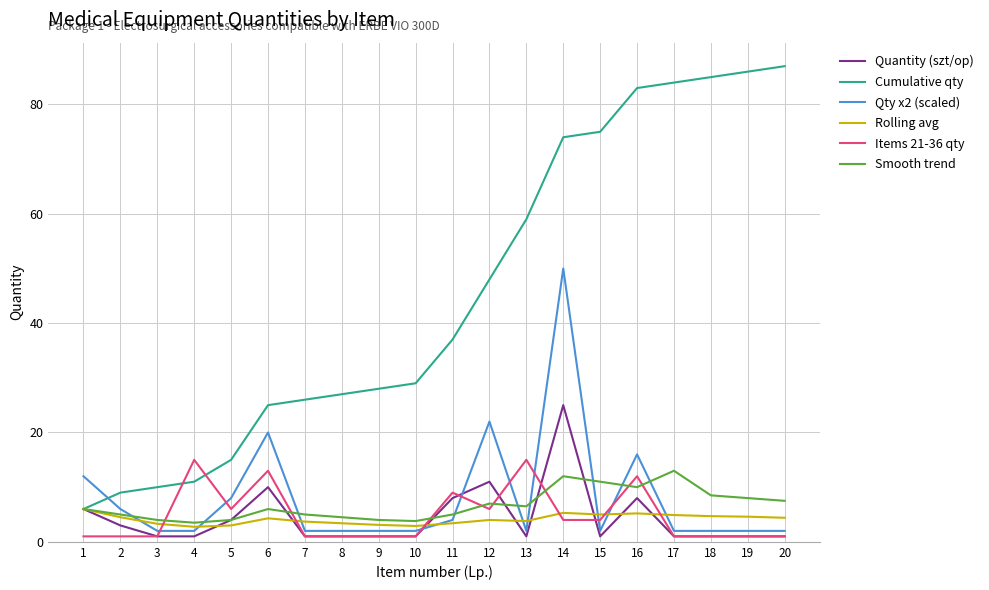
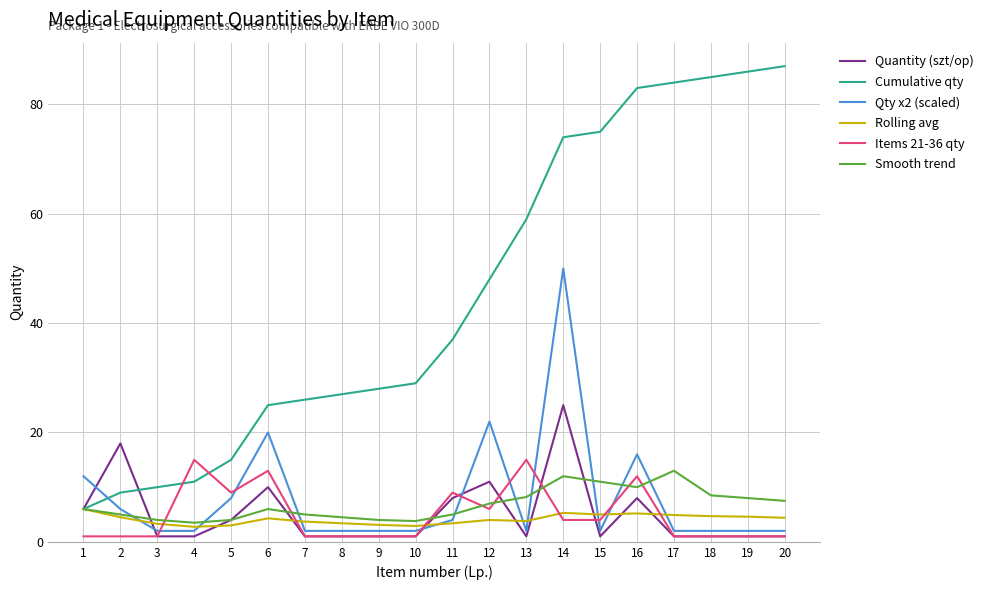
  {
    "Quantity (szt/op)": {
-     "2": 3,
+     "2": 18,
      "4": 1,
      "6": 10,
      "11": 8,
      "12": 11,
      "13": 1,
      "14": 25,
      "15": 1,
      "16": 8
    },
    "Cumulative qty": {
      "2": 9,
      "3": 10,
      "4": 11,
      "5": 15,
      "6": 25,
      "7": 26,
      "8": 27,
      "9": 28,
      "10": 29,
      "11": 37,
      "12": 48,
      "13": 59,
      "14": 74,
      "15": 75,
      "16": 83,
      "17": 84,
      "18": 85,
      "19": 86,
      "20": 87
    },
    "Qty x2 (scaled)": {
      "1": 12,
      "2": 6,
      "3": 2,
      "4": 2,
      "5": 8,
      "6": 20,
      "7": 2,
      "8": 2,
      "9": 2,
      "10": 2,
      "11": 4,
      "12": 22,
      "13": 2,
      "14": 50,
      "15": 2,
      "16": 16,
      "17": 2,
      "18": 2,
      "19": 2,
      "20": 2
    },
    "Rolling avg": {
      "2": 5,
      "3": 3,
      "4": 3,
      "5": 3,
      "6": 4,
      "7": 4,
      "8": 3,
      "9": 3,
      "10": 3,
      "11": 3,
      "12": 4,
      "13": 4,
      "14": 5,
      "15": 5,
      "16": 5,
      "17": 5,
      "18": 5,
      "19": 5,
      "20": 4
    },
    "Items 21-36 qty": {
      "1": 1,
      "2": 1,
      "4": 15,
-     "5": 6,
+     "5": 9,
      "6": 13,
      "11": 9,
      "12": 6,
      "13": 15,
      "14": 4,
      "15": 4,
      "16": 12
    },
    "Smooth trend": {
      "2": 5,
      "3": 4,
      "4": 4,
      "6": 6,
      "7": 5,
      "8": 5,
      "9": 4,
      "10": 4,
      "11": 5,
      "12": 7,
-     "13": 7,
+     "13": 8,
      "14": 12,
      "15": 11,
      "16": 10,
      "17": 13,
      "18": 9,
      "19": 8,
      "20": 8
    }
  }
